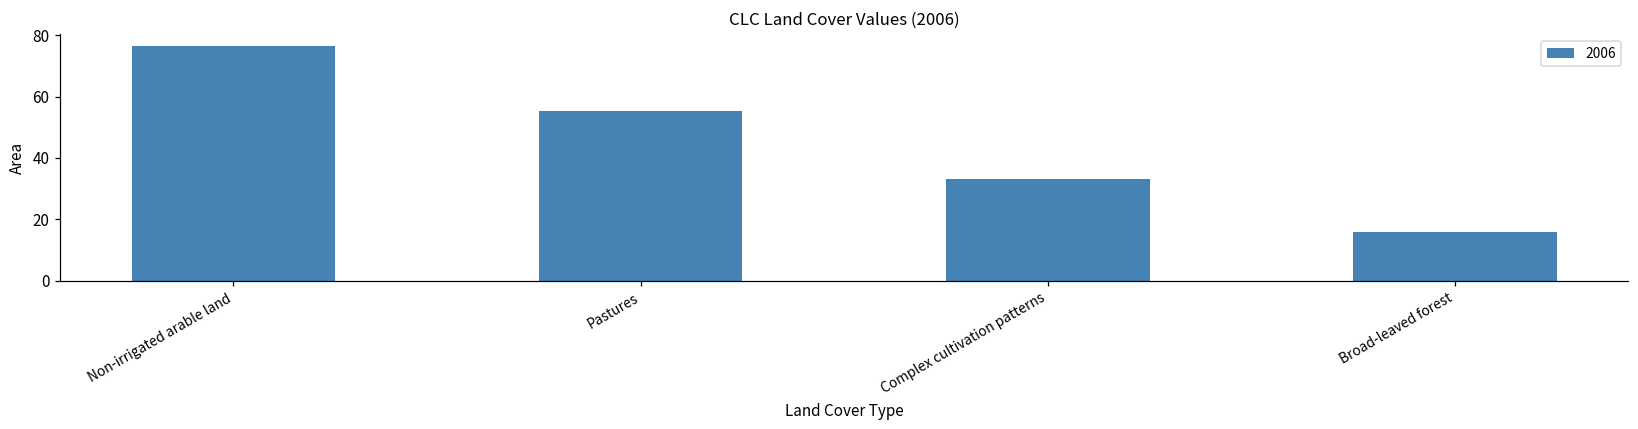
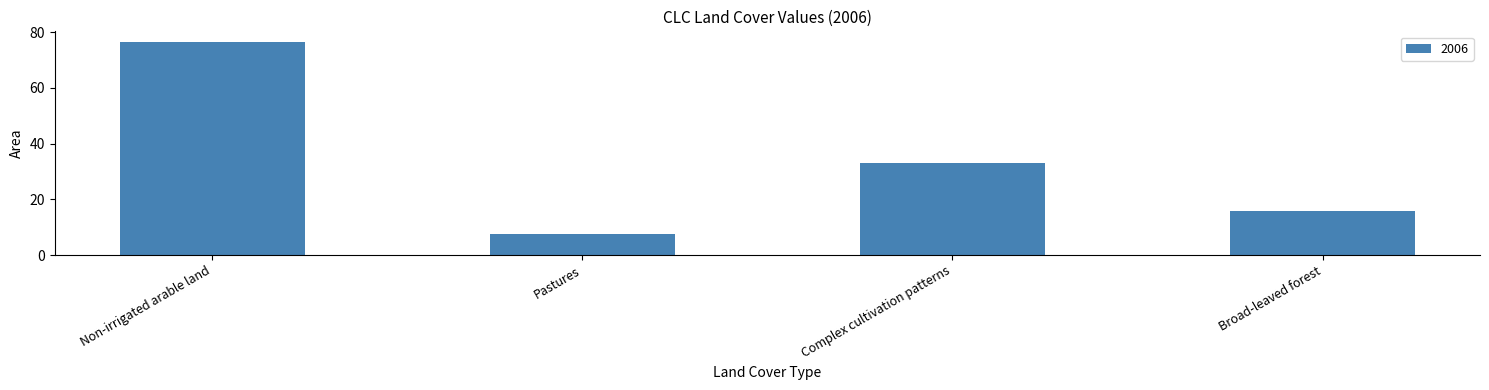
  {
    "Non-irrigated arable land": 77,
-   "Pastures": 55,
+   "Pastures": 8,
    "Complex cultivation patterns": 33,
    "Broad-leaved forest": 16
  }
